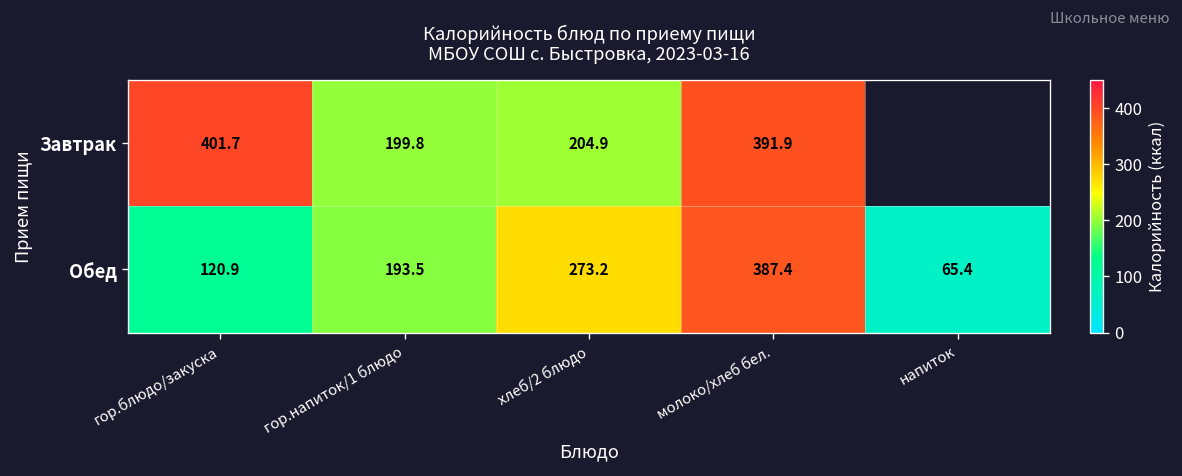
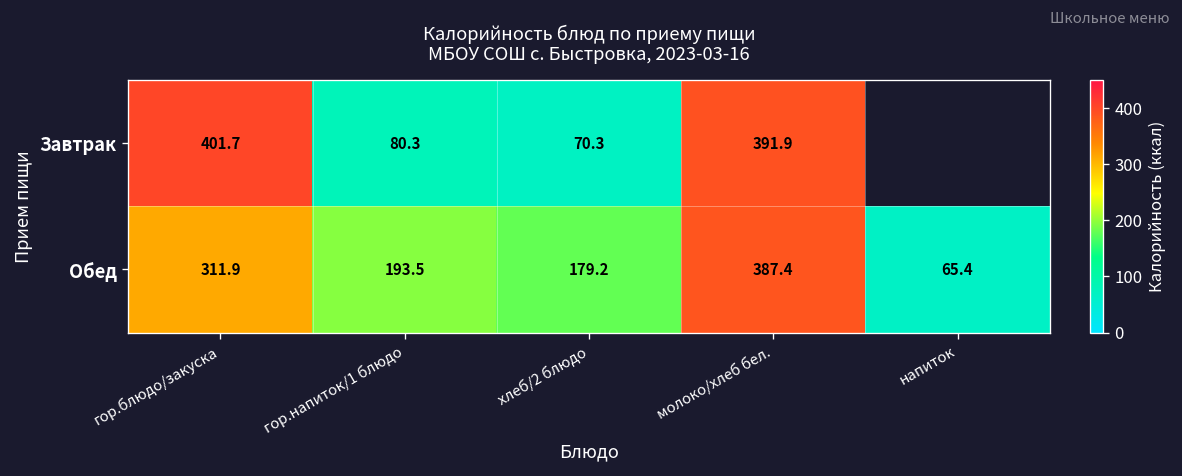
  {
    "Завтрак": {
      "гор.блюдо/закуска": 401.7,
-     "гор.напиток/1 блюдо": 199.8,
-     "хлеб/2 блюдо": 204.9,
+     "гор.напиток/1 блюдо": 80.3,
+     "хлеб/2 блюдо": 70.3,
      "молоко/хлеб бел.": 391.9
    },
    "Обед": {
-     "гор.блюдо/закуска": 120.9,
+     "гор.блюдо/закуска": 311.9,
      "гор.напиток/1 блюдо": 193.5,
-     "хлеб/2 блюдо": 273.2,
+     "хлеб/2 блюдо": 179.2,
      "молоко/хлеб бел.": 387.4,
      "напиток": 65.4
    }
  }
